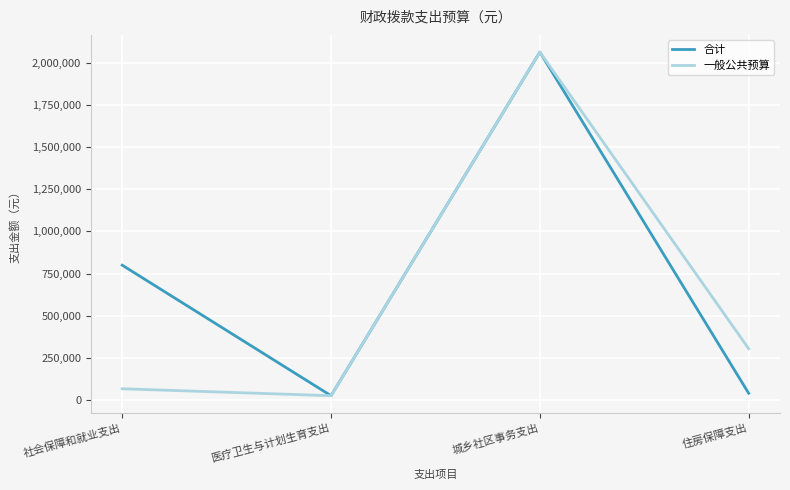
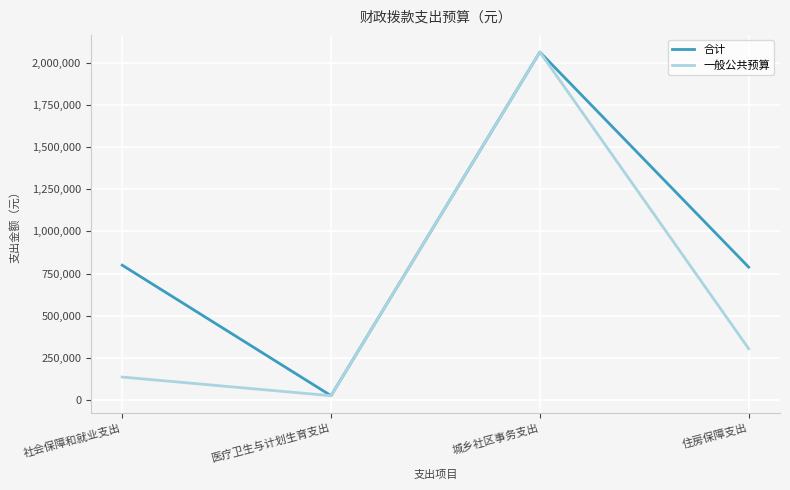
  {
    "合计": {
      "社会保障和就业支出": "800,000",
-     "住房保障支出": "40,000"
+     "住房保障支出": "790,000"
    },
    "一般公共预算": {
-     "社会保障和就业支出": "70,000",
+     "社会保障和就业支出": "140,000",
      "住房保障支出": "300,000"
    }
  }
